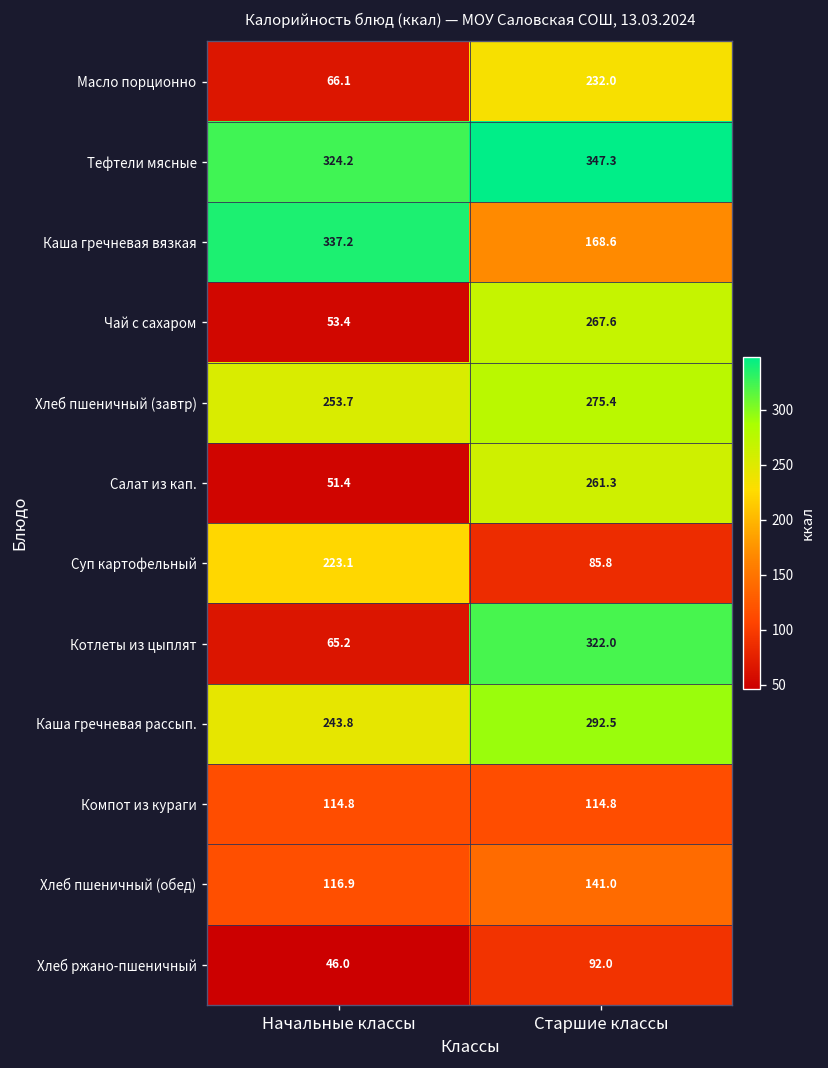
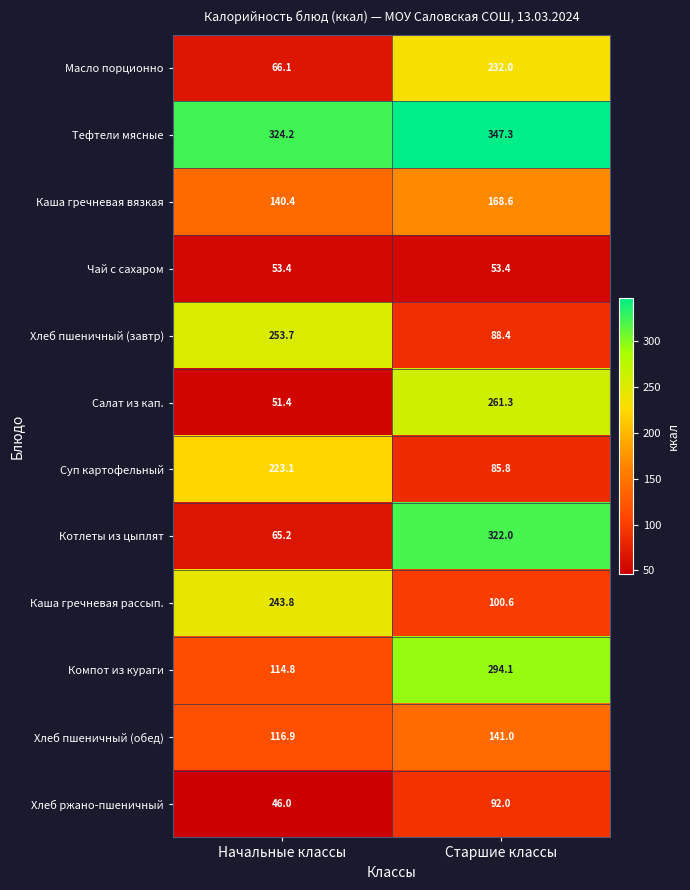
  {
    "Масло порционно": {
      "Начальные классы": 66.1,
      "Старшие классы": 232.0
    },
    "Тефтели мясные": {
      "Начальные классы": 324.2,
      "Старшие классы": 347.3
    },
    "Каша гречневая вязкая": {
-     "Начальные классы": 337.2,
+     "Начальные классы": 140.4,
      "Старшие классы": 168.6
    },
    "Чай с сахаром": {
      "Начальные классы": 53.4,
-     "Старшие классы": 267.6
+     "Старшие классы": 53.4
    },
    "Хлеб пшеничный (завтр)": {
      "Начальные классы": 253.7,
-     "Старшие классы": 275.4
+     "Старшие классы": 88.4
    },
    "Салат из кап.": {
      "Начальные классы": 51.4,
      "Старшие классы": 261.3
    },
    "Суп картофельный": {
      "Начальные классы": 223.1,
      "Старшие классы": 85.8
    },
    "Котлеты из цыплят": {
      "Начальные классы": 65.2,
      "Старшие классы": 322.0
    },
    "Каша гречневая рассып.": {
      "Начальные классы": 243.8,
-     "Старшие классы": 292.5
+     "Старшие классы": 100.6
    },
    "Компот из кураги": {
      "Начальные классы": 114.8,
-     "Старшие классы": 114.8
+     "Старшие классы": 294.1
    },
    "Хлеб пшеничный (обед)": {
      "Начальные классы": 116.9,
      "Старшие классы": 141.0
    },
    "Хлеб ржано-пшеничный": {
      "Начальные классы": 46.0,
      "Старшие классы": 92.0
    }
  }
